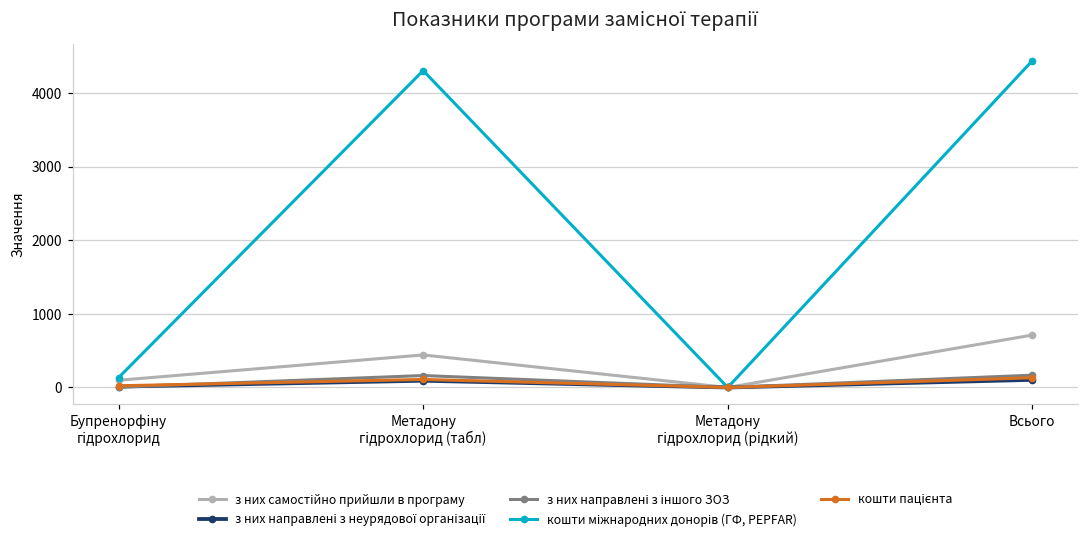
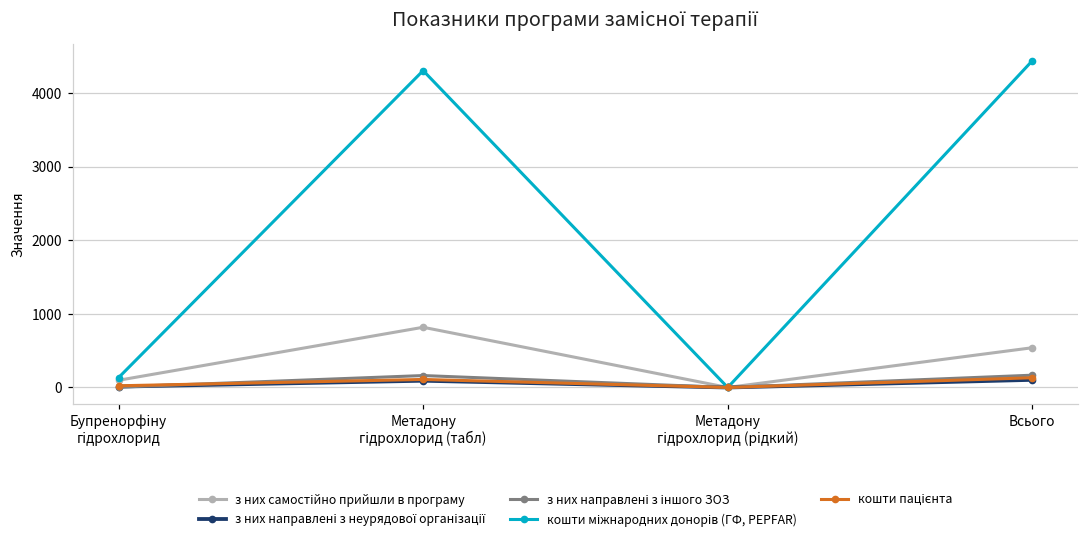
  {
    "з них самостійно прийшли в програму": {
-     "Метадону гідрохлорид (табл)": 400,
-     "Всього": 700
+     "Метадону гідрохлорид (табл)": 800,
+     "Всього": 500
    },
    "з них направлені з іншого ЗОЗ": {
      "Метадону гідрохлорид (табл)": 200
    },
    "кошти міжнародних донорів (ГФ, PEPFAR)": {
      "Метадону гідрохлорид (табл)": 4300,
      "Всього": 4400
    }
  }
